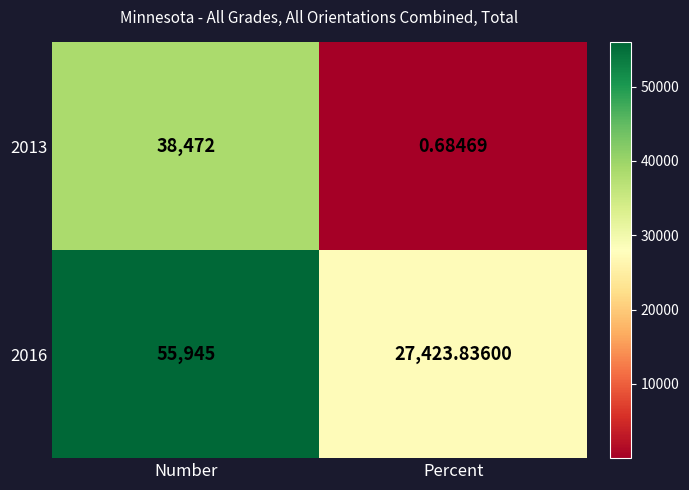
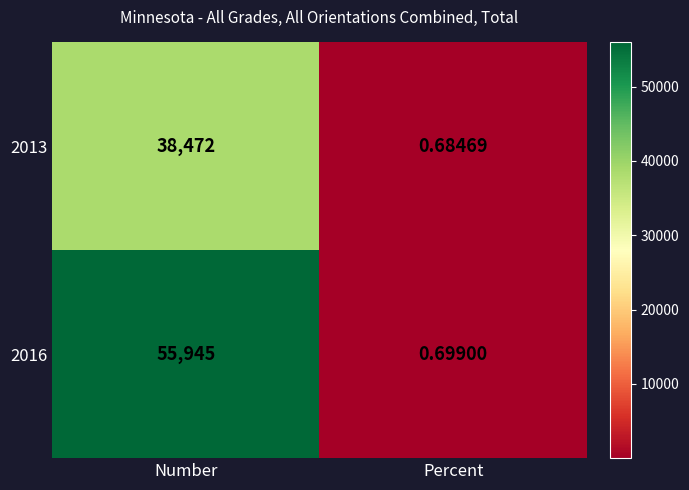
  {
    "2013": {
      "Number": "38,472",
      "Percent": "0.68469"
    },
    "2016": {
      "Number": "55,945",
-     "Percent": "27,423.83600"
+     "Percent": "0.69900"
    }
  }
